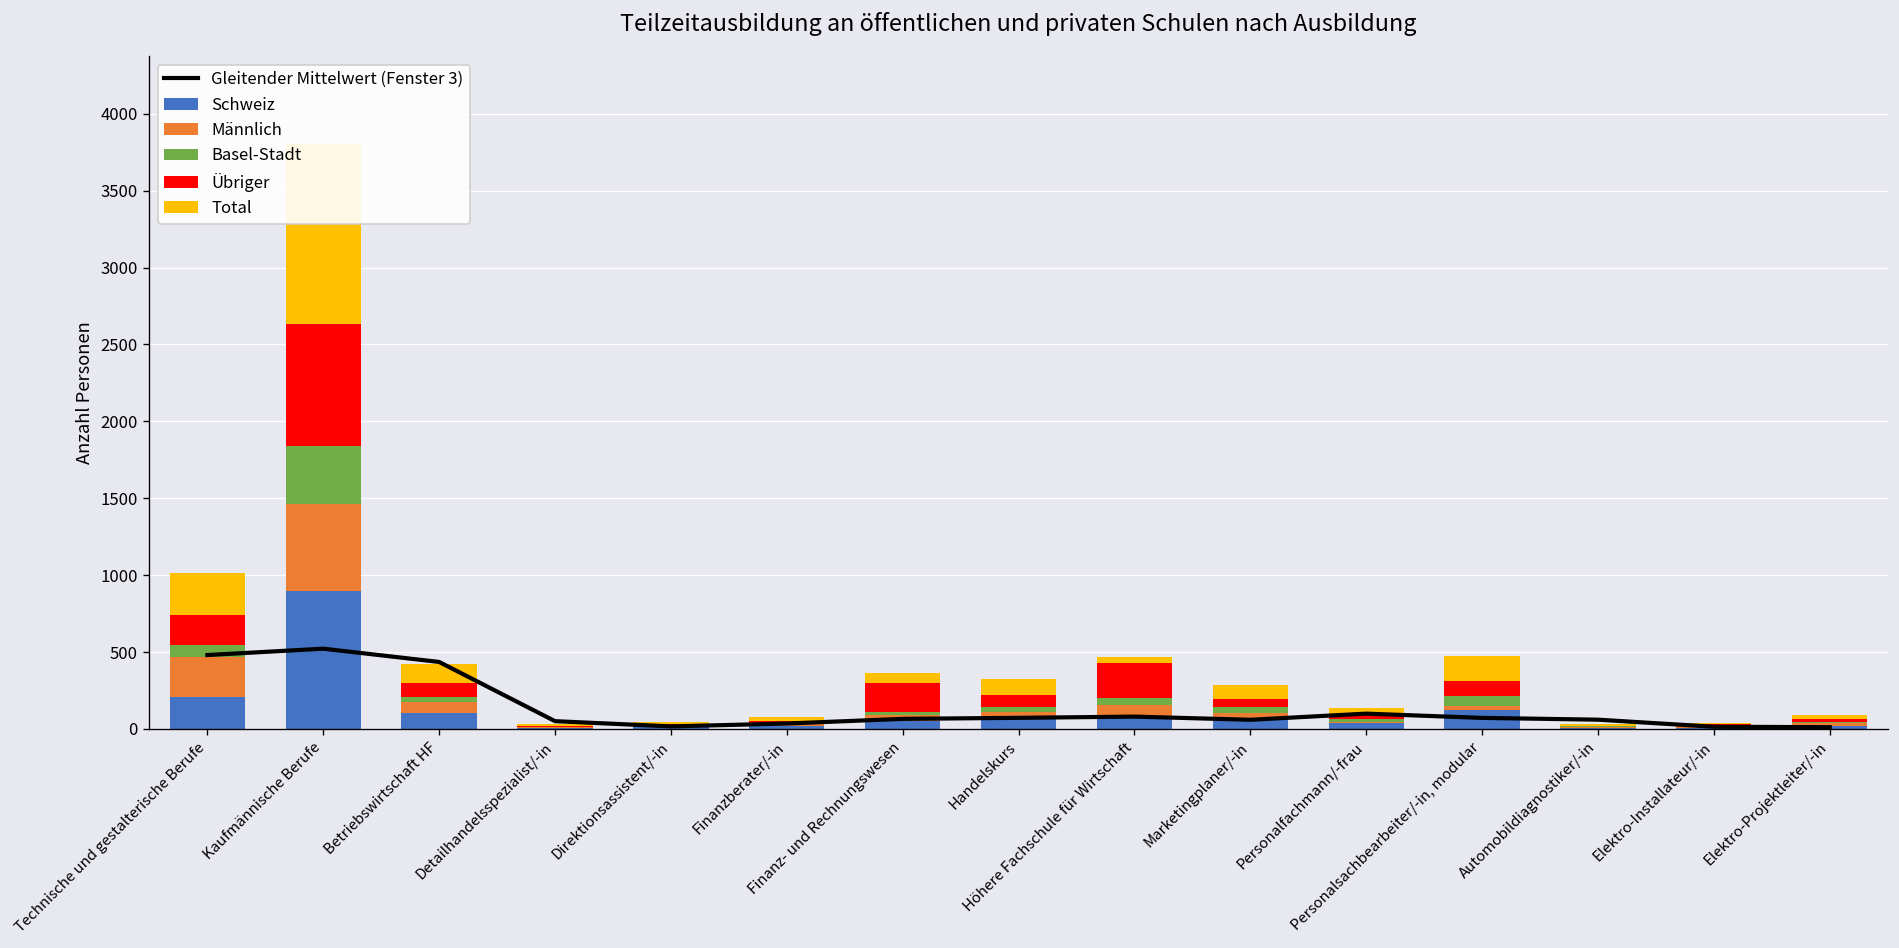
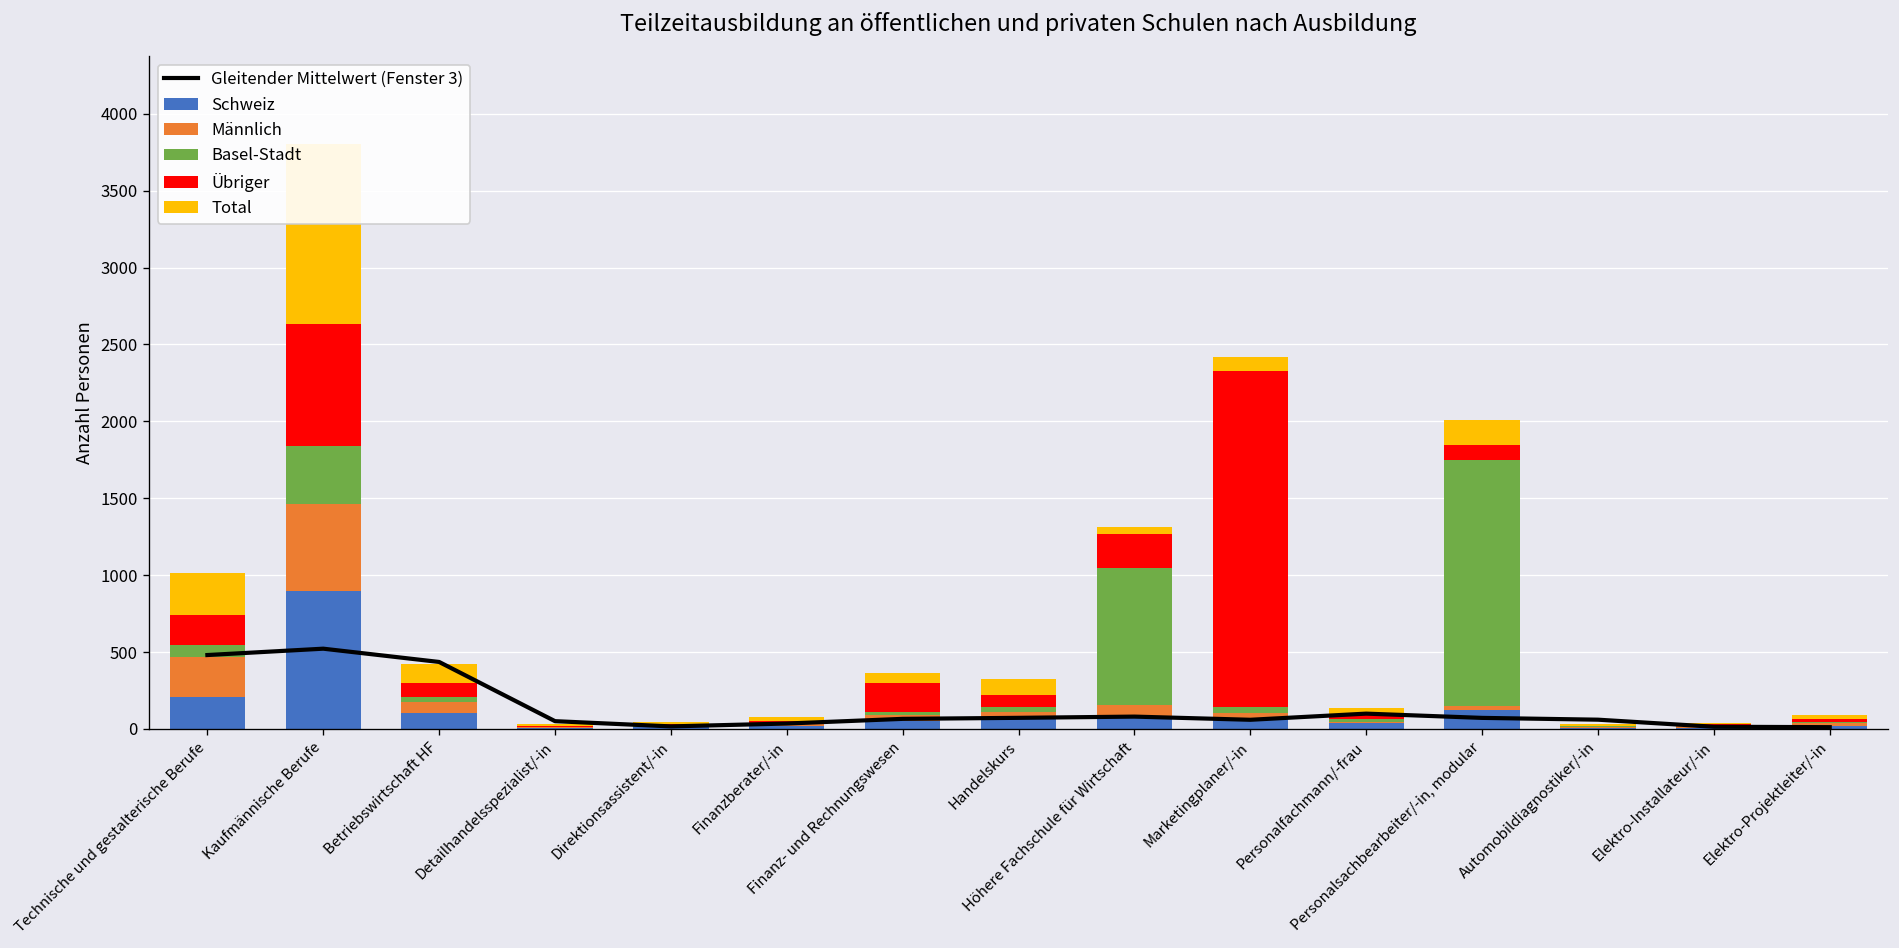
  {
    "Gleitender Mittelwert (Fenster 3)": {
      "Technische und gestalterische Berufe": 480,
      "Kaufmännische Berufe": 520,
      "Betriebswirtschaft HF": 440,
      "Detailhandelsspezialist/-in": 50,
      "Direktionsassistent/-in": 20,
      "Finanzberater/-in": 40,
      "Finanz- und Rechnungswesen": 70,
      "Handelskurs": 70,
      "Höhere Fachschule für Wirtschaft": 80,
      "Marketingplaner/-in": 60,
      "Personalfachmann/-frau": 100,
      "Personalsachbearbeiter/-in, modular": 70,
      "Automobildiagnostiker/-in": 60,
      "Elektro-Installateur/-in": 10,
      "Elektro-Projektleiter/-in": 10
    },
    "Schweiz": {
      "Technische und gestalterische Berufe": 210,
      "Kaufmännische Berufe": 900,
      "Betriebswirtschaft HF": 100,
      "Finanz- und Rechnungswesen": 50,
      "Handelskurs": 70,
      "Höhere Fachschule für Wirtschaft": 90,
      "Marketingplaner/-in": 70,
      "Personalfachmann/-frau": 40,
      "Personalsachbearbeiter/-in, modular": 120
    },
    "Männlich": {
      "Technische und gestalterische Berufe": 260,
      "Kaufmännische Berufe": 560,
      "Betriebswirtschaft HF": 70,
      "Finanz- und Rechnungswesen": 40,
      "Handelskurs": 40,
      "Höhere Fachschule für Wirtschaft": 70,
      "Marketingplaner/-in": 30,
      "Personalsachbearbeiter/-in, modular": 30,
      "Elektro-Projektleiter/-in": 20
    },
    "Basel-Stadt": {
      "Technische und gestalterische Berufe": 80,
      "Kaufmännische Berufe": 380,
      "Betriebswirtschaft HF": 30,
      "Finanz- und Rechnungswesen": 20,
      "Handelskurs": 40,
-     "Höhere Fachschule für Wirtschaft": 50,
+     "Höhere Fachschule für Wirtschaft": 890,
      "Marketingplaner/-in": 40,
-     "Personalsachbearbeiter/-in, modular": 60
+     "Personalsachbearbeiter/-in, modular": 1600
    },
    "Übriger": {
      "Technische und gestalterische Berufe": 190,
      "Kaufmännische Berufe": 790,
      "Betriebswirtschaft HF": 90,
      "Finanz- und Rechnungswesen": 190,
      "Handelskurs": 70,
      "Höhere Fachschule für Wirtschaft": 220,
-     "Marketingplaner/-in": 50,
+     "Marketingplaner/-in": 2190,
      "Personalfachmann/-frau": 30,
      "Personalsachbearbeiter/-in, modular": 100
    },
    "Total": {
      "Technische und gestalterische Berufe": 270,
      "Betriebswirtschaft HF": 120,
      "Finanzberater/-in": 20,
      "Finanz- und Rechnungswesen": 70,
      "Handelskurs": 110,
      "Höhere Fachschule für Wirtschaft": 40,
      "Marketingplaner/-in": 90,
      "Personalfachmann/-frau": 50,
      "Personalsachbearbeiter/-in, modular": 160,
      "Elektro-Projektleiter/-in": 20
    }
  }
